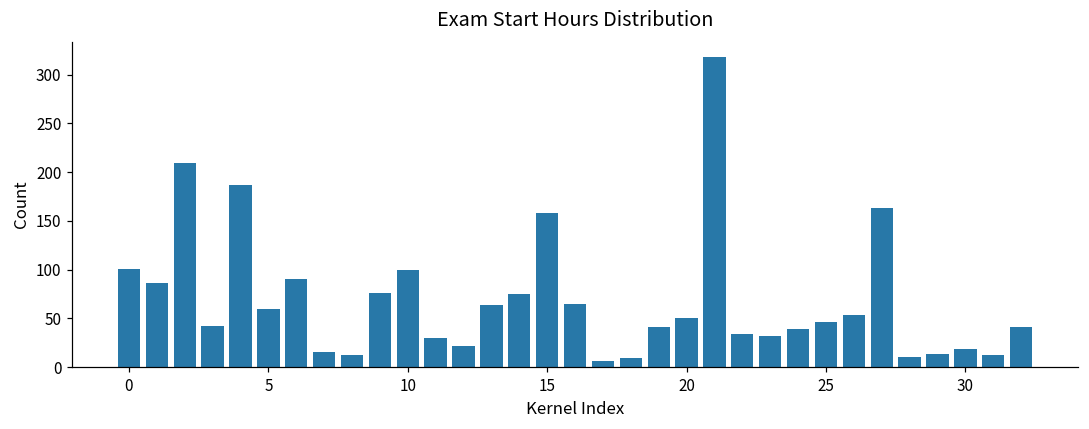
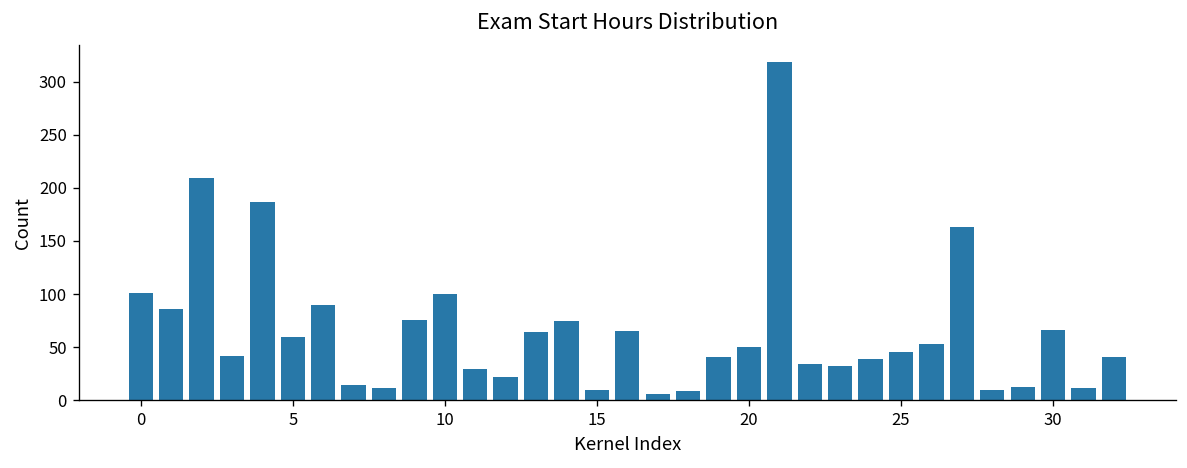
  {
    "0": 100,
    "5": 60,
    "10": 100,
-   "15": 160,
+   "15": 10,
    "20": 50,
    "25": 50,
-   "30": 20
+   "30": 70
  }
